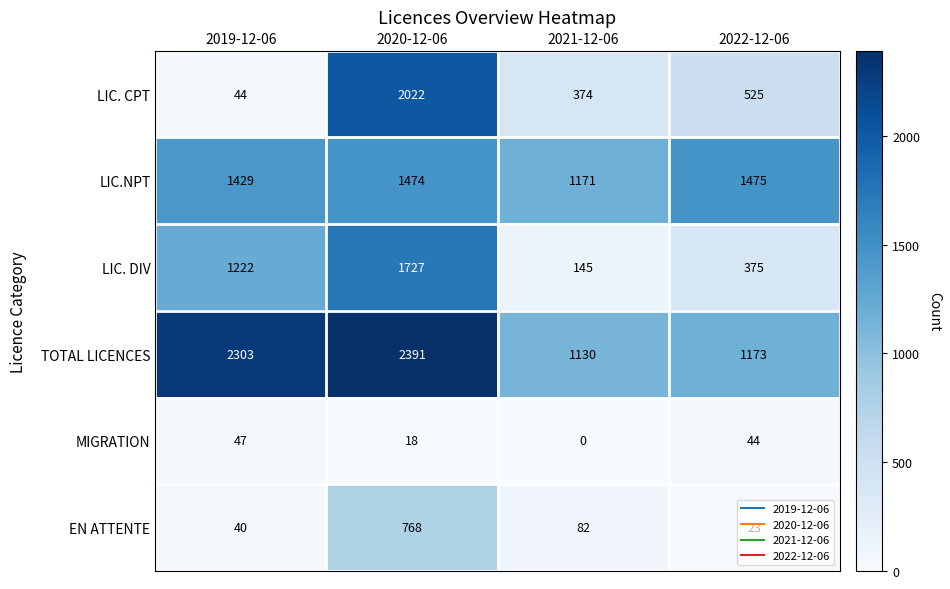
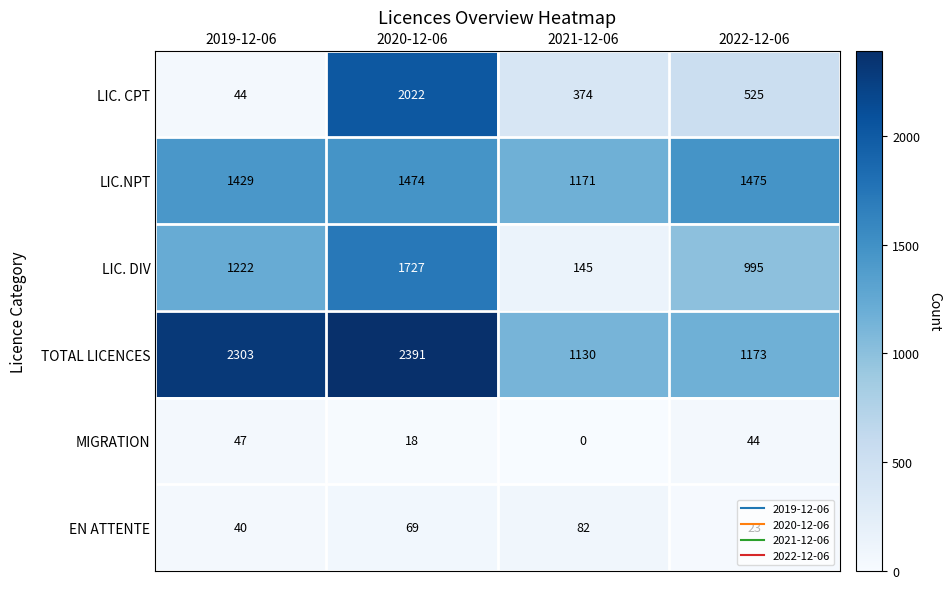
  {
    "LIC. CPT": {
      "2019-12-06": 44,
      "2020-12-06": 2022,
      "2021-12-06": 374,
      "2022-12-06": 525
    },
    "LIC.NPT": {
      "2019-12-06": 1429,
      "2020-12-06": 1474,
      "2021-12-06": 1171,
      "2022-12-06": 1475
    },
    "LIC. DIV": {
      "2019-12-06": 1222,
      "2020-12-06": 1727,
      "2021-12-06": 145,
-     "2022-12-06": 375
+     "2022-12-06": 995
    },
    "TOTAL LICENCES": {
      "2019-12-06": 2303,
      "2020-12-06": 2391,
      "2021-12-06": 1130,
      "2022-12-06": 1173
    },
    "MIGRATION": {
      "2019-12-06": 47,
      "2020-12-06": 18,
      "2021-12-06": 0,
      "2022-12-06": 44
    },
    "EN ATTENTE": {
      "2019-12-06": 40,
-     "2020-12-06": 768,
+     "2020-12-06": 69,
      "2021-12-06": 82
    }
  }
